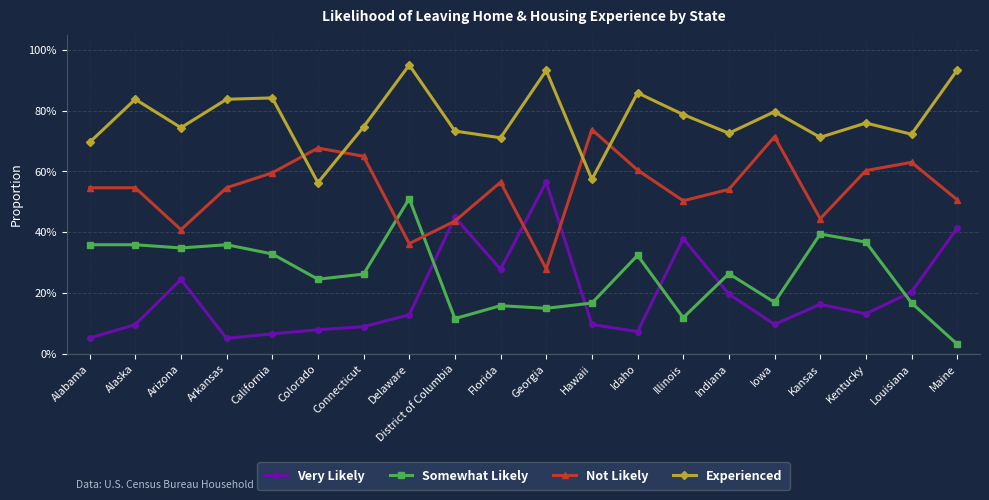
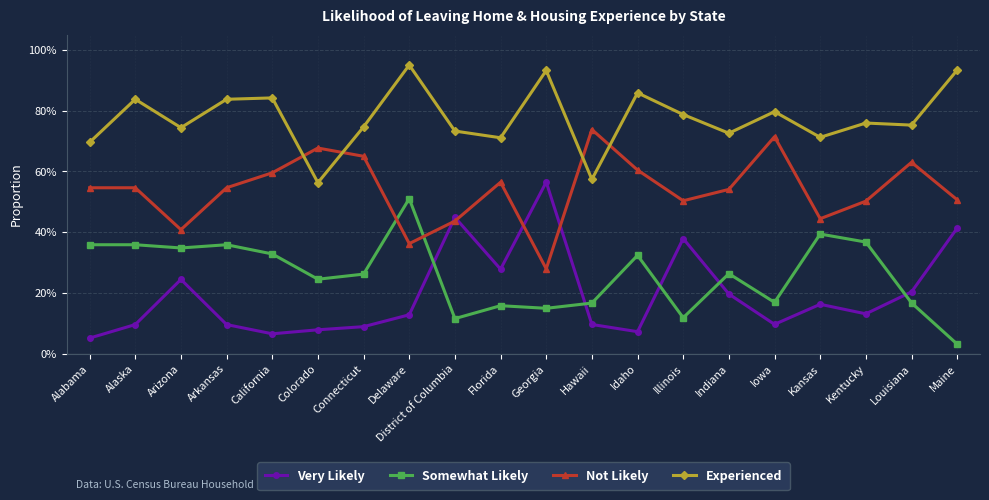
  {
    "Very Likely": {
      "Alabama": "5%",
      "Alaska": "10%",
      "Arizona": "24%",
-     "Arkansas": "5%",
+     "Arkansas": "10%",
      "California": "7%",
      "Colorado": "8%",
      "Connecticut": "9%",
      "Delaware": "13%",
      "District of Columbia": "45%",
      "Florida": "28%",
      "Georgia": "56%",
      "Hawaii": "10%",
      "Idaho": "7%",
      "Illinois": "38%",
      "Indiana": "20%",
      "Iowa": "10%",
      "Kansas": "16%",
      "Kentucky": "13%",
      "Louisiana": "20%",
      "Maine": "41%"
    },
    "Somewhat Likely": {
      "Alabama": "36%",
      "Alaska": "36%",
      "Arizona": "35%",
      "Arkansas": "36%",
      "California": "33%",
      "Colorado": "24%",
      "Connecticut": "26%",
      "Delaware": "51%",
      "District of Columbia": "12%",
      "Florida": "16%",
      "Georgia": "15%",
      "Hawaii": "17%",
      "Idaho": "32%",
      "Illinois": "12%",
      "Indiana": "26%",
      "Iowa": "17%",
      "Kansas": "39%",
      "Kentucky": "37%",
      "Louisiana": "17%",
      "Maine": "3%"
    },
    "Not Likely": {
      "Alabama": "55%",
      "Alaska": "55%",
      "Arizona": "41%",
      "Arkansas": "55%",
      "California": "60%",
      "Colorado": "68%",
      "Connecticut": "65%",
      "Delaware": "36%",
      "District of Columbia": "44%",
      "Florida": "56%",
      "Georgia": "28%",
      "Hawaii": "74%",
      "Idaho": "60%",
      "Illinois": "50%",
      "Indiana": "54%",
      "Iowa": "71%",
      "Kansas": "44%",
-     "Kentucky": "60%",
+     "Kentucky": "50%",
      "Louisiana": "63%",
      "Maine": "51%"
    },
    "Experienced": {
      "Alabama": "70%",
      "Alaska": "84%",
      "Arizona": "74%",
      "Arkansas": "84%",
      "California": "84%",
      "Colorado": "56%",
      "Connecticut": "75%",
      "Delaware": "95%",
      "District of Columbia": "73%",
      "Florida": "71%",
      "Georgia": "93%",
      "Hawaii": "57%",
      "Idaho": "86%",
      "Illinois": "79%",
      "Indiana": "73%",
      "Iowa": "80%",
      "Kansas": "71%",
      "Kentucky": "76%",
-     "Louisiana": "72%",
+     "Louisiana": "75%",
      "Maine": "93%"
    }
  }
